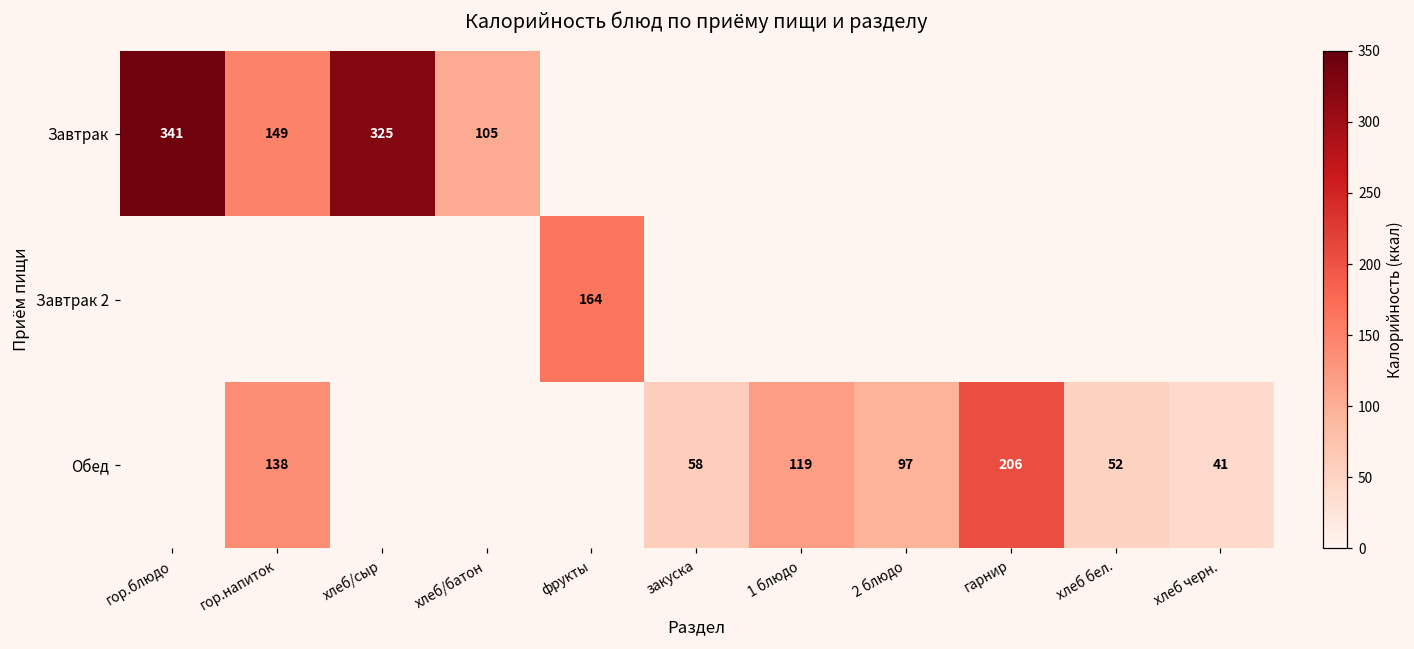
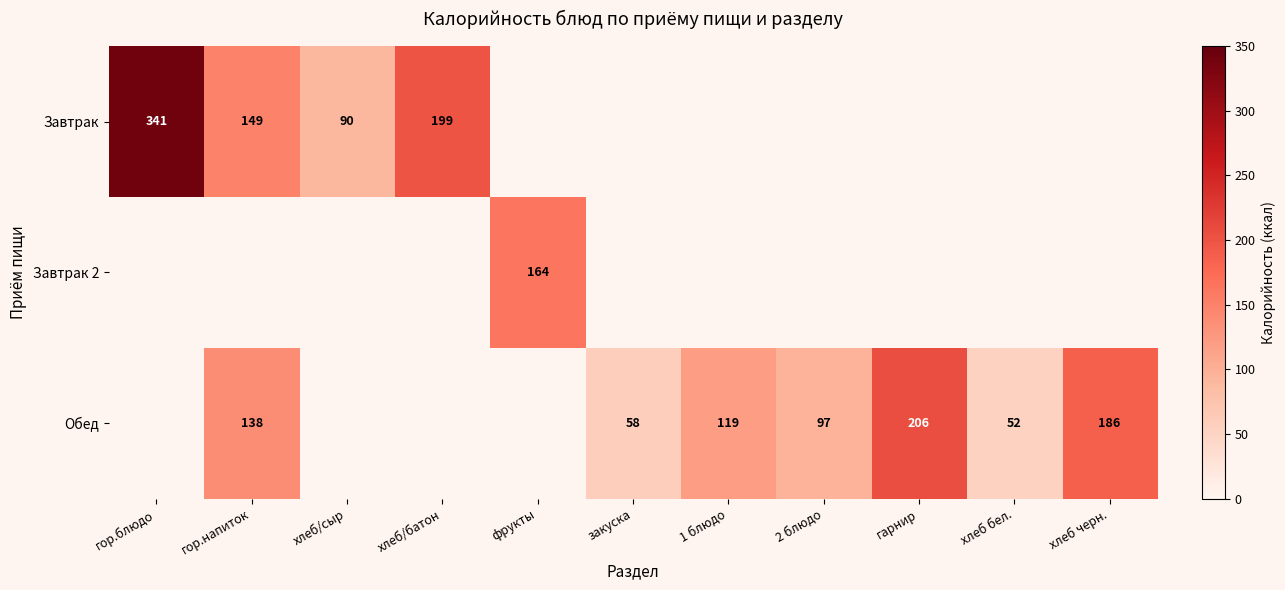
  {
    "Завтрак": {
      "гор.блюдо": 341,
      "гор.напиток": 149,
-     "хлеб/сыр": 325,
-     "хлеб/батон": 105
+     "хлеб/сыр": 90,
+     "хлеб/батон": 199
    },
    "Завтрак 2": {
      "фрукты": 164
    },
    "Обед": {
      "гор.напиток": 138,
      "закуска": 58,
      "1 блюдо": 119,
      "2 блюдо": 97,
      "гарнир": 206,
      "хлеб бел.": 52,
-     "хлеб черн.": 41
+     "хлеб черн.": 186
    }
  }
